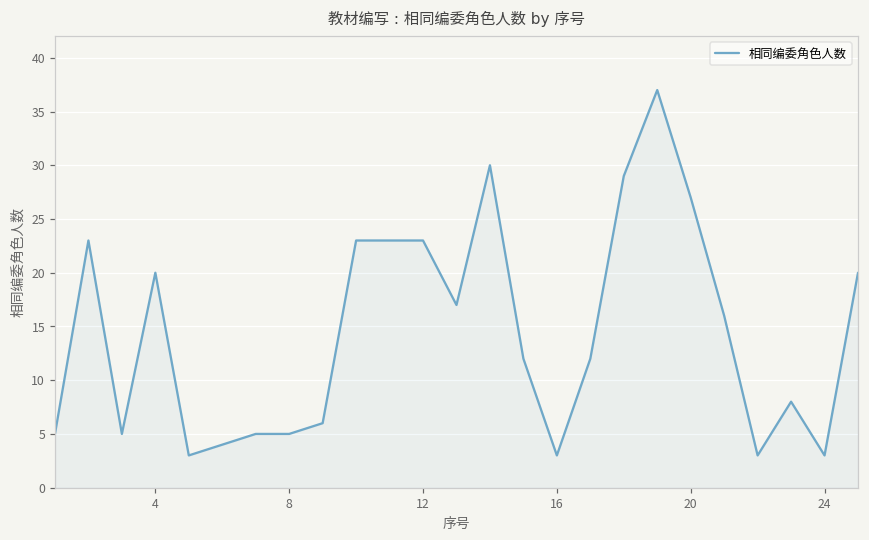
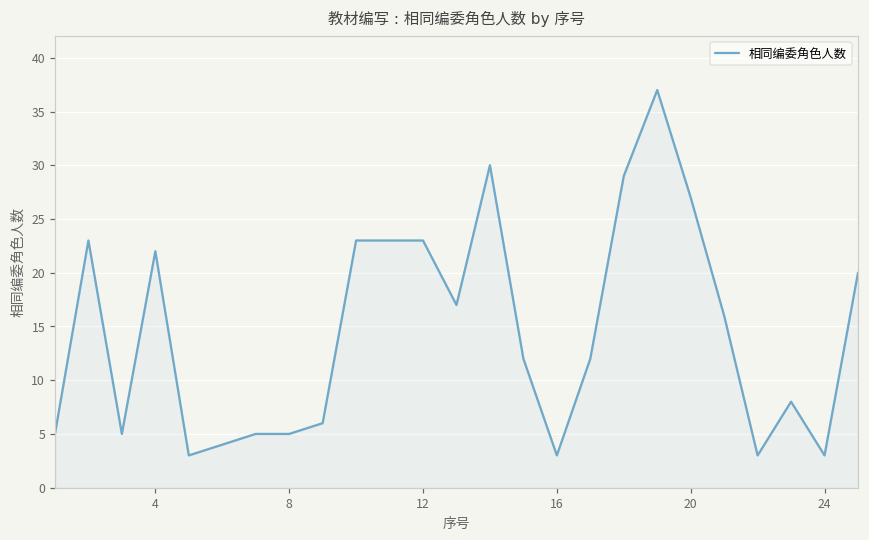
  {
    "相同编委角色人数": {
-     "4": 20,
+     "4": 22,
      "8": 5,
      "12": 23,
      "16": 3,
      "20": 27,
      "24": 3
    }
  }
